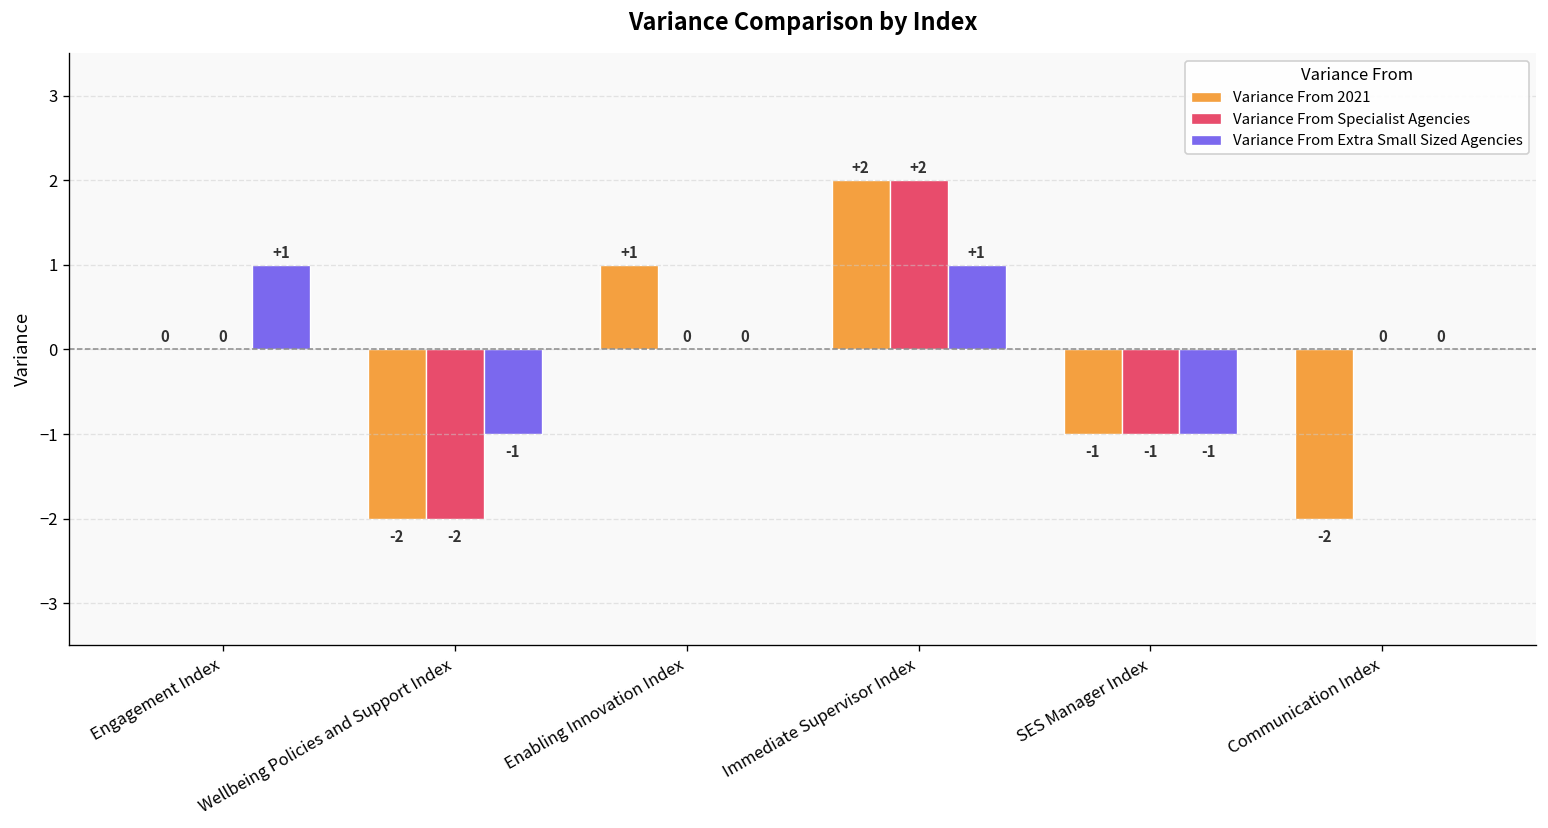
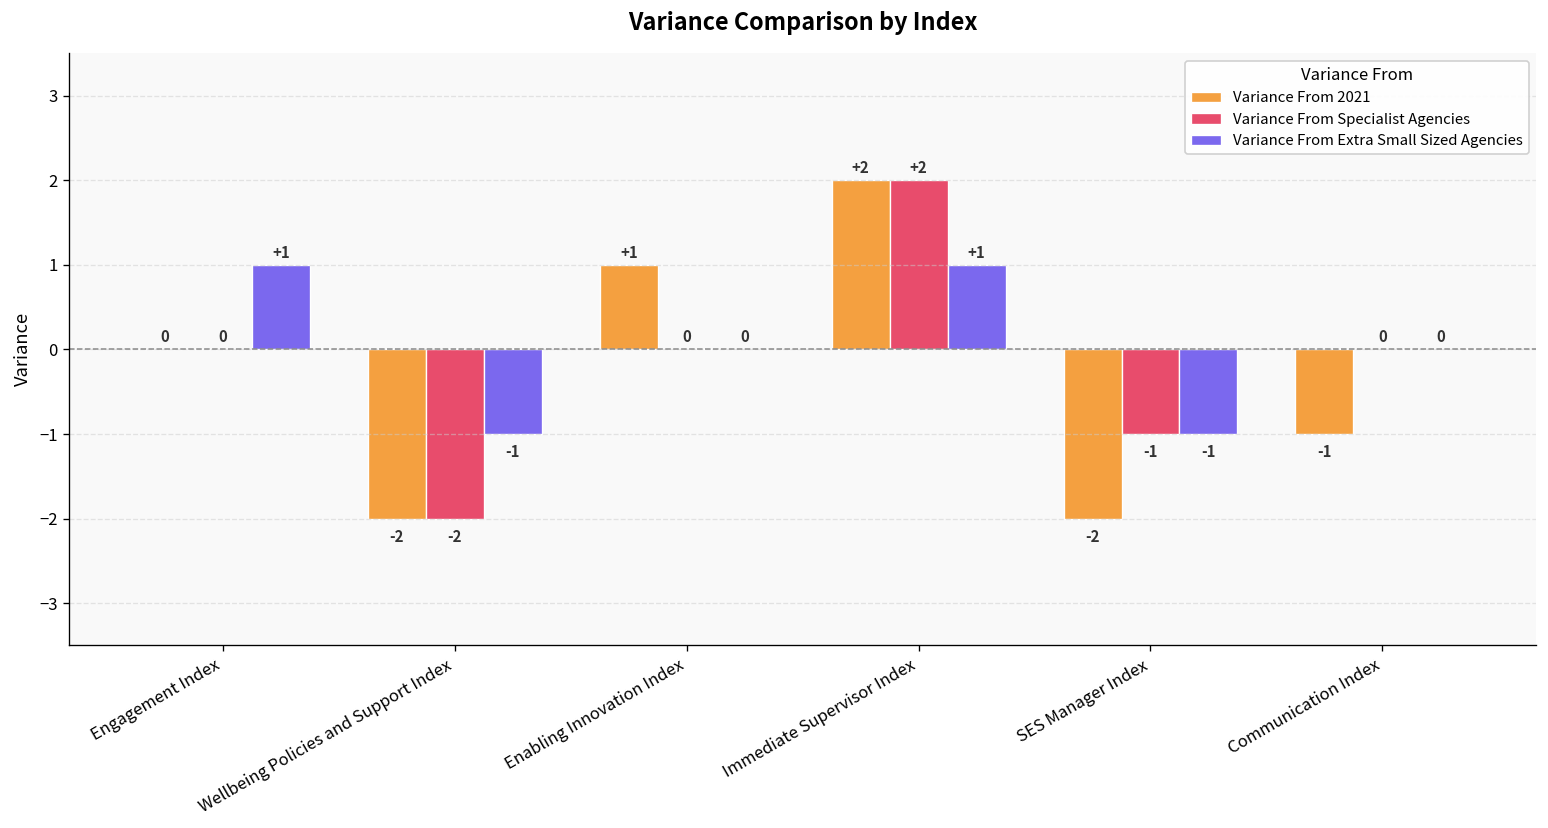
  {
    "Variance From 2021": {
      "Engagement Index": "0",
      "Wellbeing Policies and Support Index": "-2",
      "Enabling Innovation Index": "+1",
      "Immediate Supervisor Index": "+2",
-     "SES Manager Index": "-1",
-     "Communication Index": "-2"
+     "SES Manager Index": "-2",
+     "Communication Index": "-1"
    },
    "Variance From Specialist Agencies": {
      "Engagement Index": "0",
      "Wellbeing Policies and Support Index": "-2",
      "Enabling Innovation Index": "0",
      "Immediate Supervisor Index": "+2",
      "SES Manager Index": "-1",
      "Communication Index": "0"
    },
    "Variance From Extra Small Sized Agencies": {
      "Engagement Index": "+1",
      "Wellbeing Policies and Support Index": "-1",
      "Enabling Innovation Index": "0",
      "Immediate Supervisor Index": "+1",
      "SES Manager Index": "-1",
      "Communication Index": "0"
    }
  }
